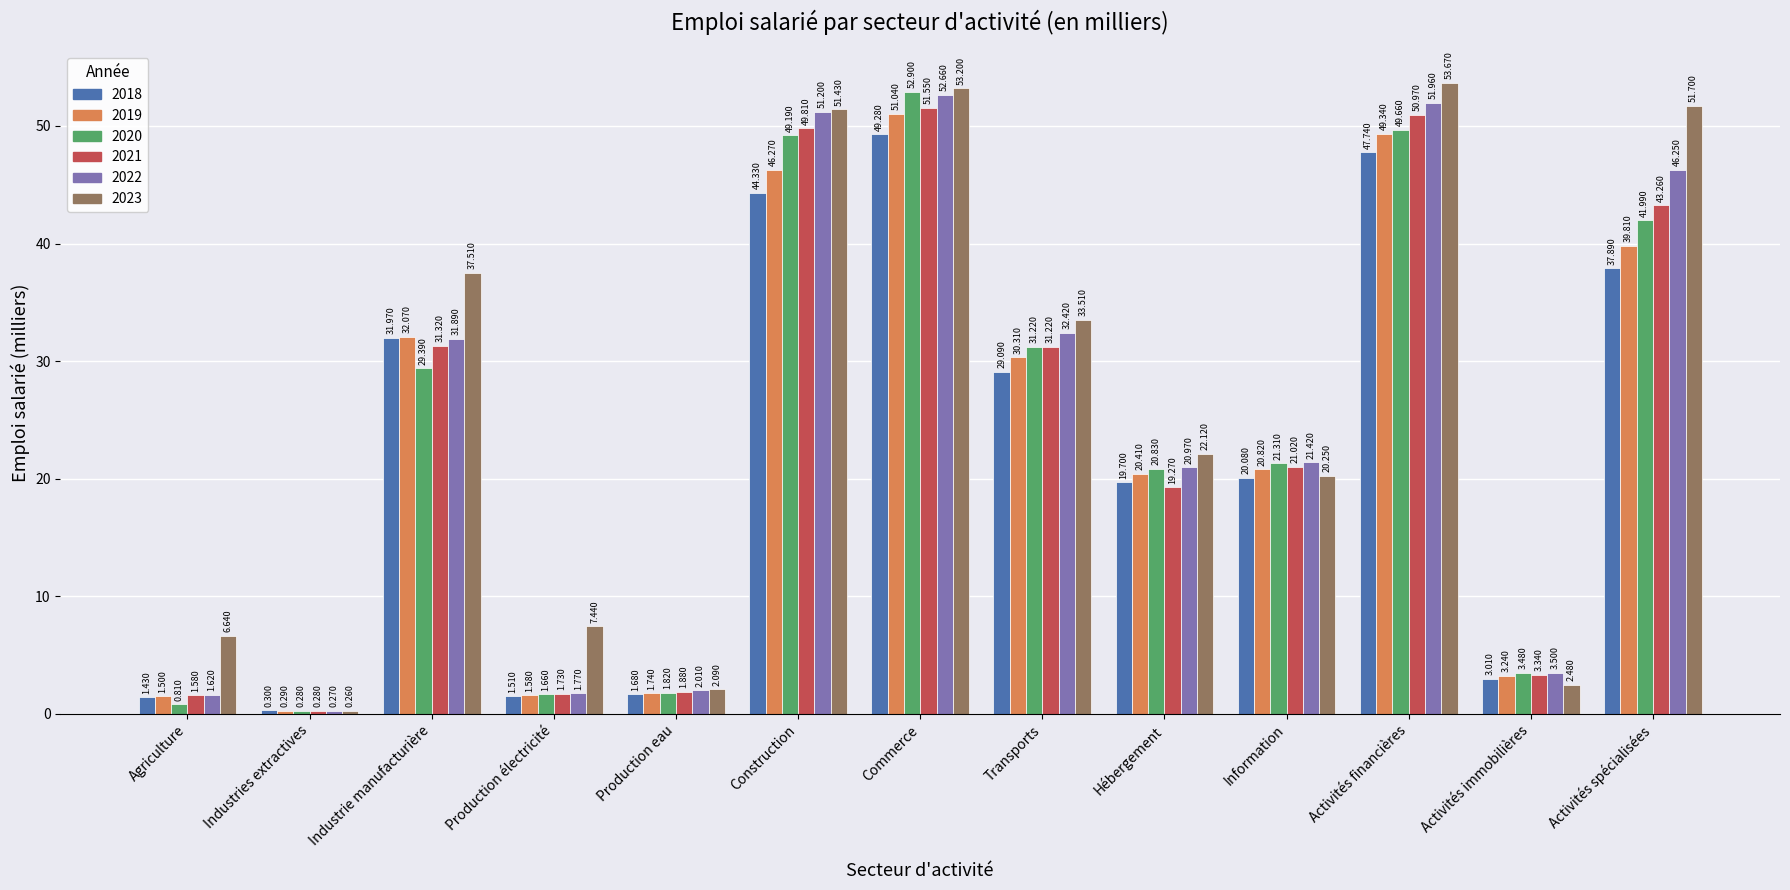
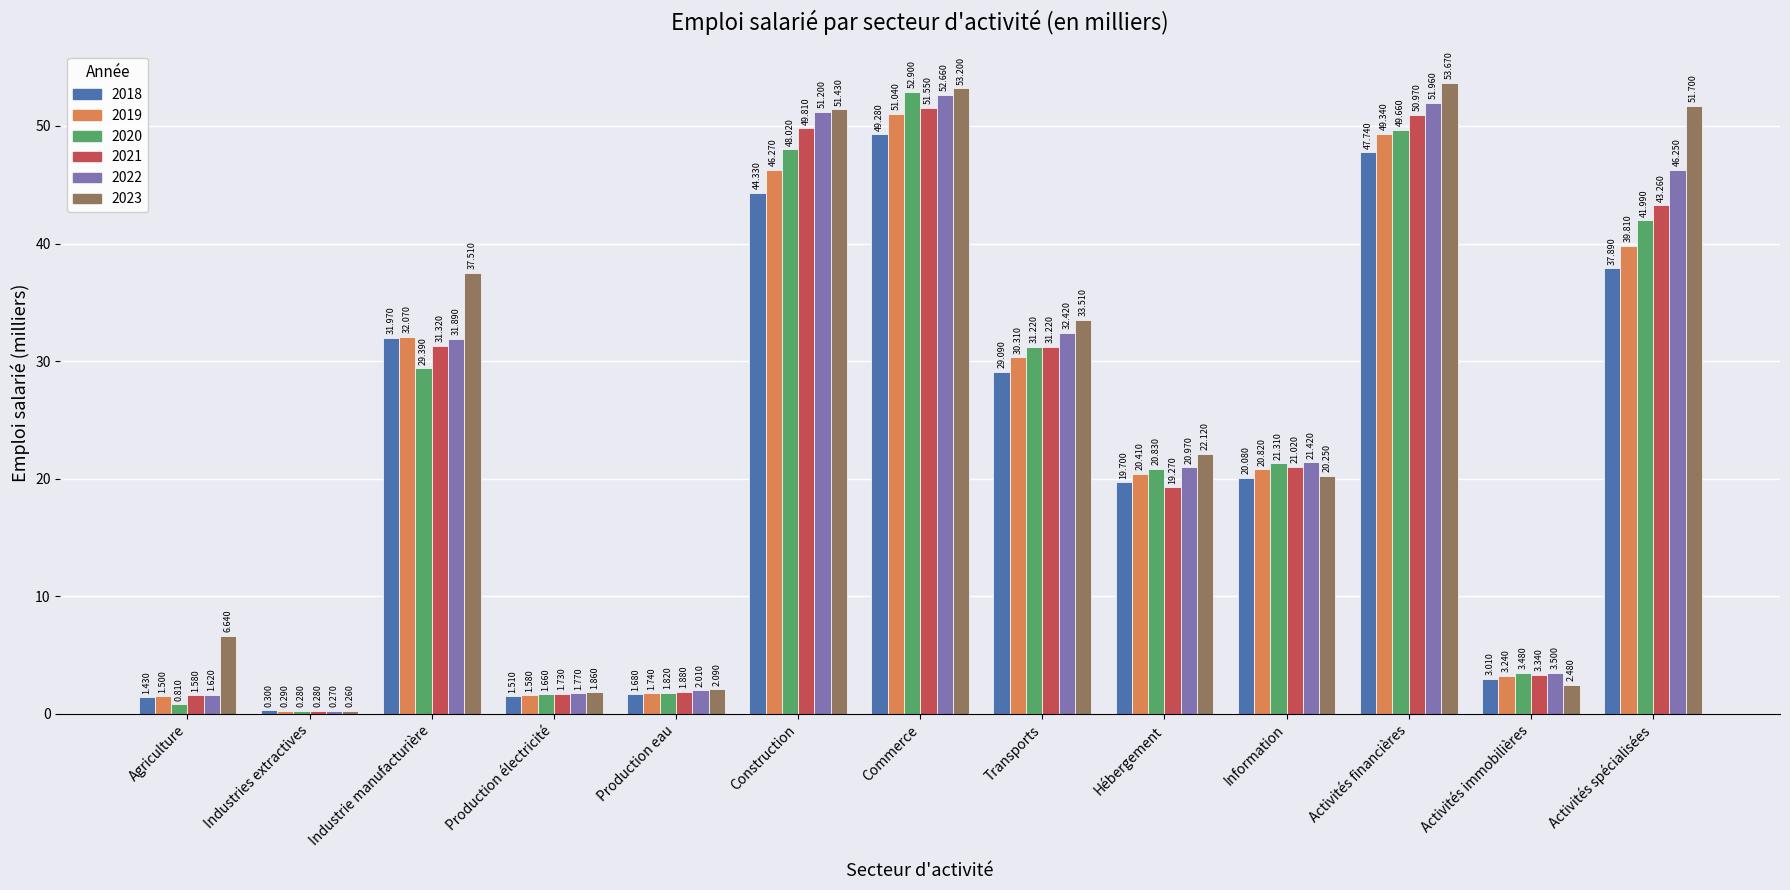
  {
    "2020": {
      "Agriculture": 0.810,
      "Industries extractives": 0.280,
      "Industrie manufacturière": 29.390,
      "Production électricité": 1.660,
      "Production eau": 1.820,
-     "Construction": 49.190,
+     "Construction": 48.020,
      "Commerce": 52.900,
      "Transports": 31.220,
      "Hébergement": 20.830,
      "Information": 21.310,
      "Activités financières": 49.660,
      "Activités immobilières": 3.480,
      "Activités spécialisées": 41.990
    },
    "2023": {
      "Agriculture": 6.640,
      "Industries extractives": 0.260,
      "Industrie manufacturière": 37.510,
-     "Production électricité": 7.440,
+     "Production électricité": 1.860,
      "Production eau": 2.090,
      "Construction": 51.430,
      "Commerce": 53.200,
      "Transports": 33.510,
      "Hébergement": 22.120,
      "Information": 20.250,
      "Activités financières": 53.670,
      "Activités immobilières": 2.480,
      "Activités spécialisées": 51.700
    }
  }
